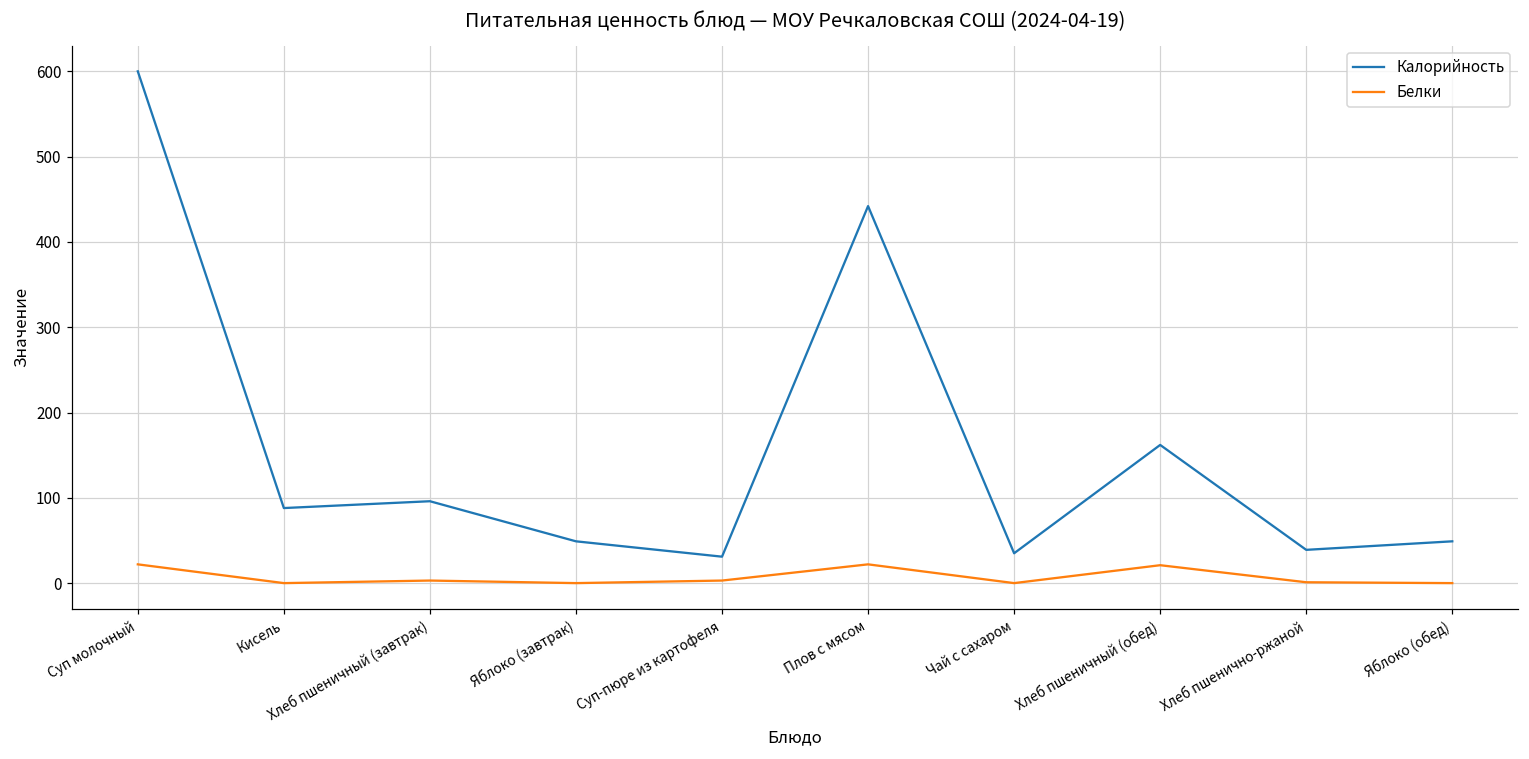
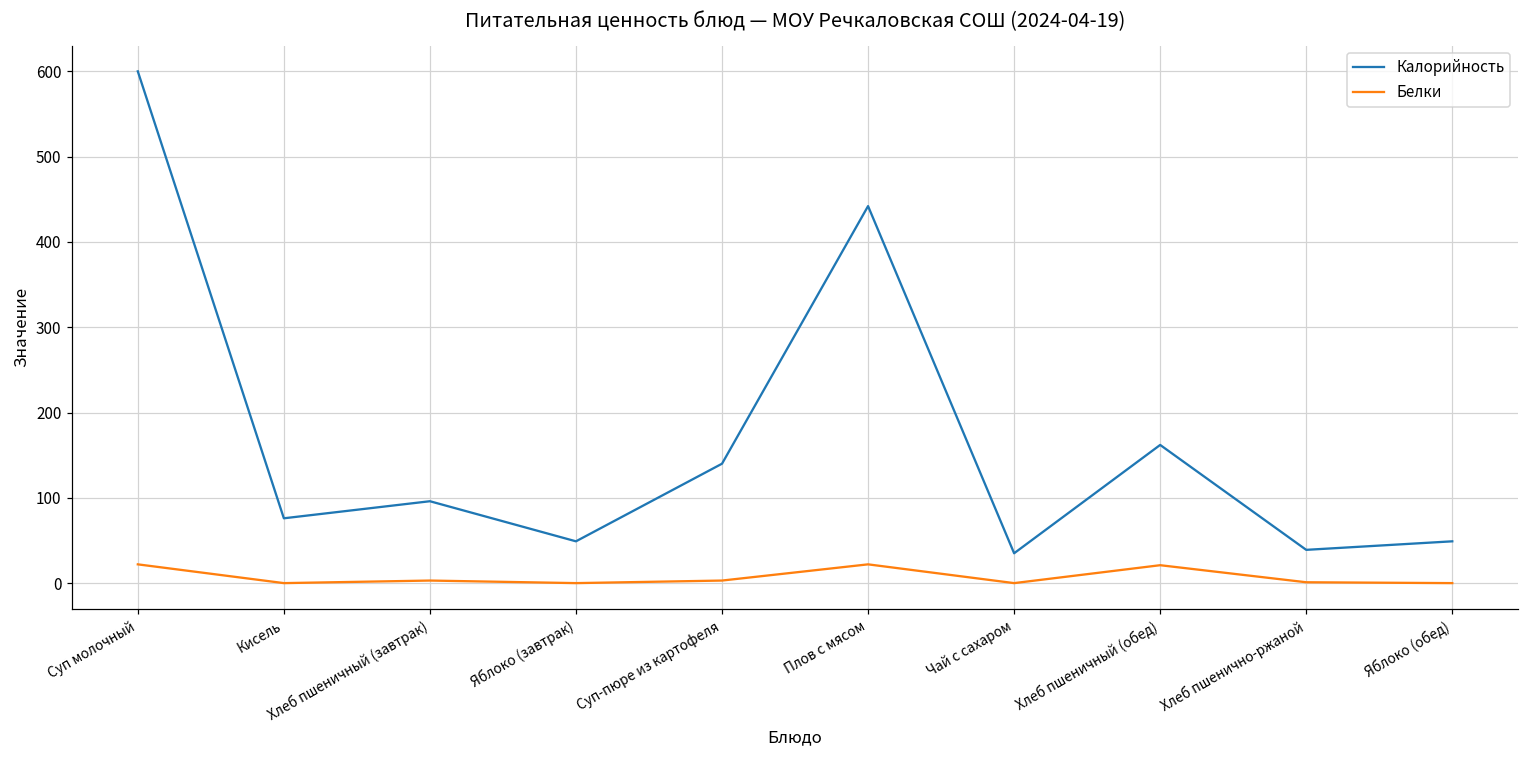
  {
    "Калорийность": {
      "Суп молочный": 600,
-     "Кисель": 90,
+     "Кисель": 80,
      "Хлеб пшеничный (завтрак)": 100,
      "Яблоко (завтрак)": 50,
-     "Суп-пюре из картофеля": 30,
+     "Суп-пюре из картофеля": 140,
      "Плов с мясом": 440,
      "Чай с сахаром": 40,
      "Хлеб пшеничный (обед)": 160,
      "Хлеб пшенично-ржаной": 40,
      "Яблоко (обед)": 50
    },
    "Белки": {
      "Суп молочный": 20,
      "Кисель": 0,
      "Хлеб пшеничный (завтрак)": 0,
      "Яблоко (завтрак)": 0,
      "Суп-пюре из картофеля": 0,
      "Плов с мясом": 20,
      "Чай с сахаром": 0,
      "Хлеб пшеничный (обед)": 20,
      "Хлеб пшенично-ржаной": 0,
      "Яблоко (обед)": 0
    }
  }
